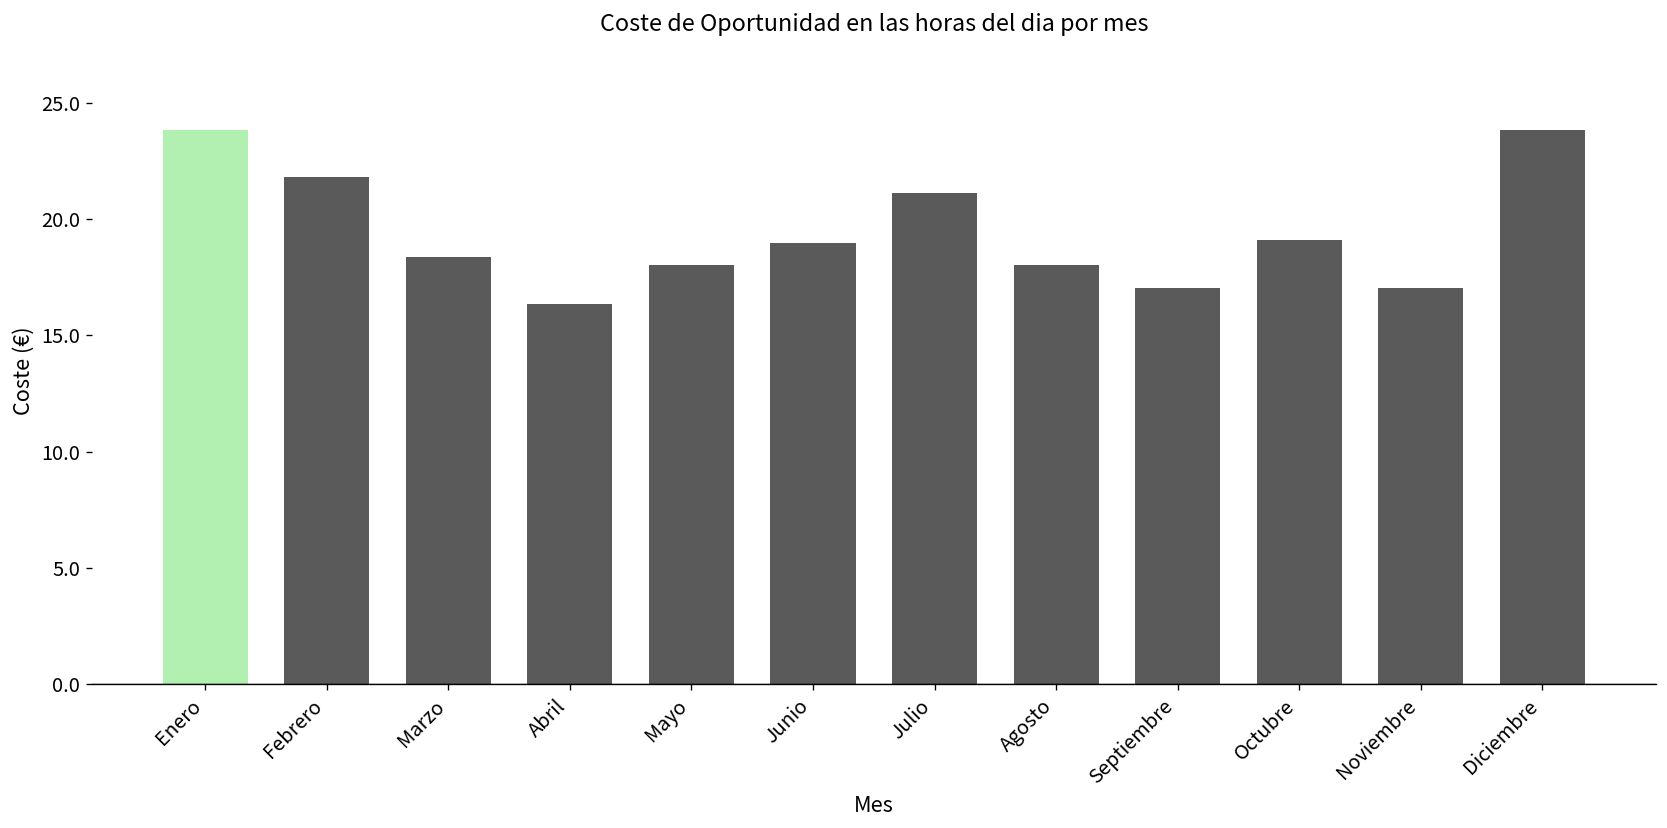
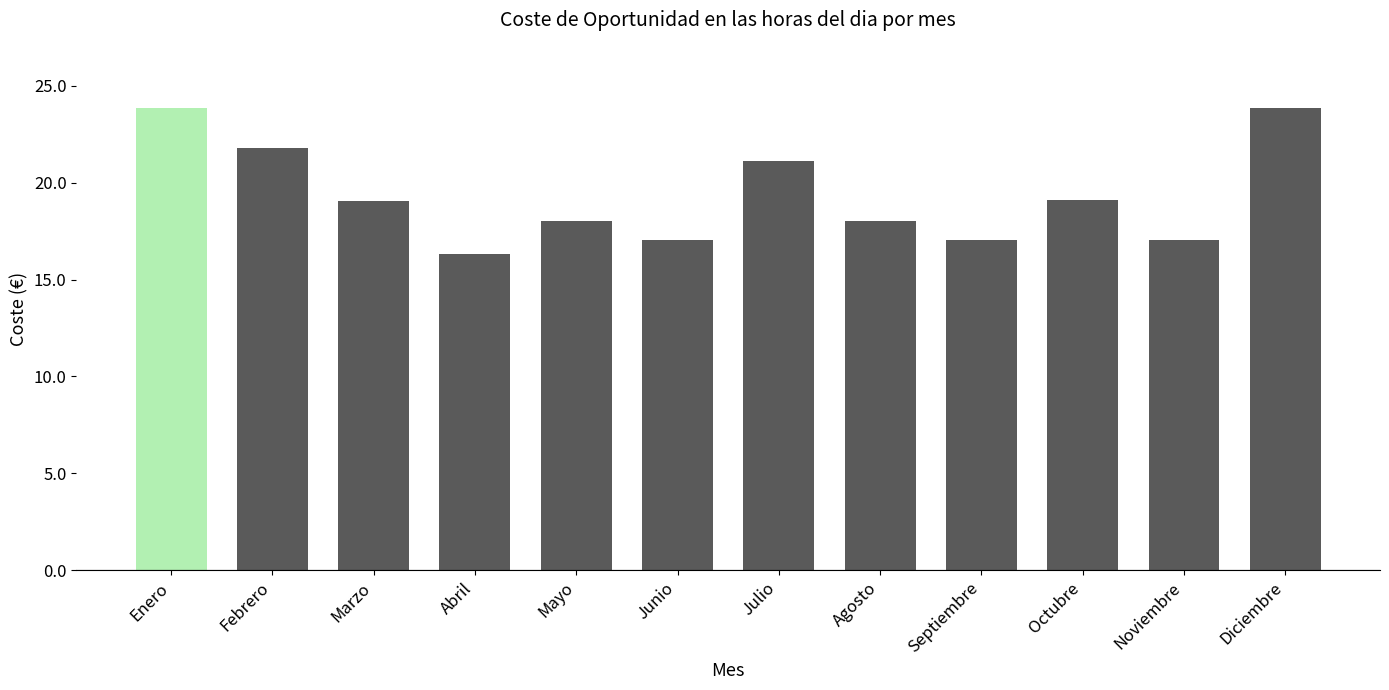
  {
    "Enero": 23.8,
    "Febrero": 21.8,
-   "Marzo": 18.4,
+   "Marzo": 19.0,
    "Abril": 16.3,
    "Mayo": 18.0,
-   "Junio": 19.0,
+   "Junio": 17.0,
    "Julio": 21.1,
    "Agosto": 18.0,
    "Septiembre": 17.0,
    "Octubre": 19.1,
    "Noviembre": 17.0,
    "Diciembre": 23.8
  }
